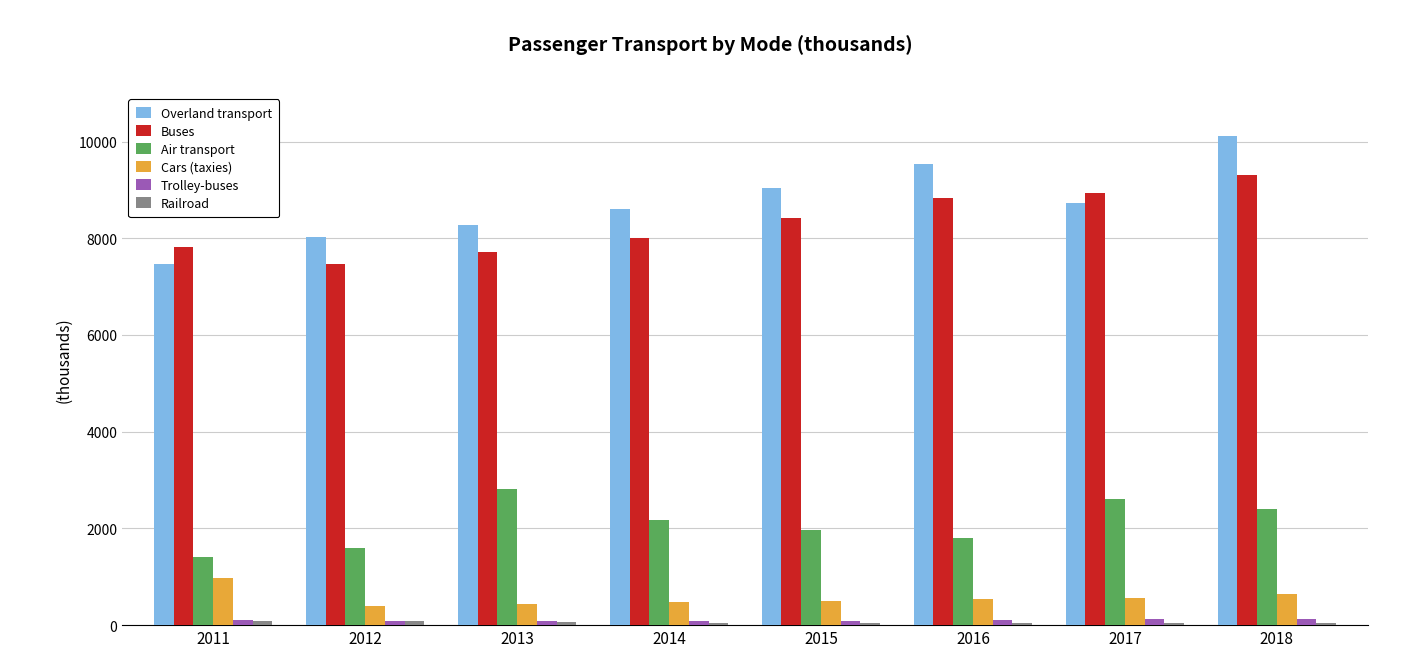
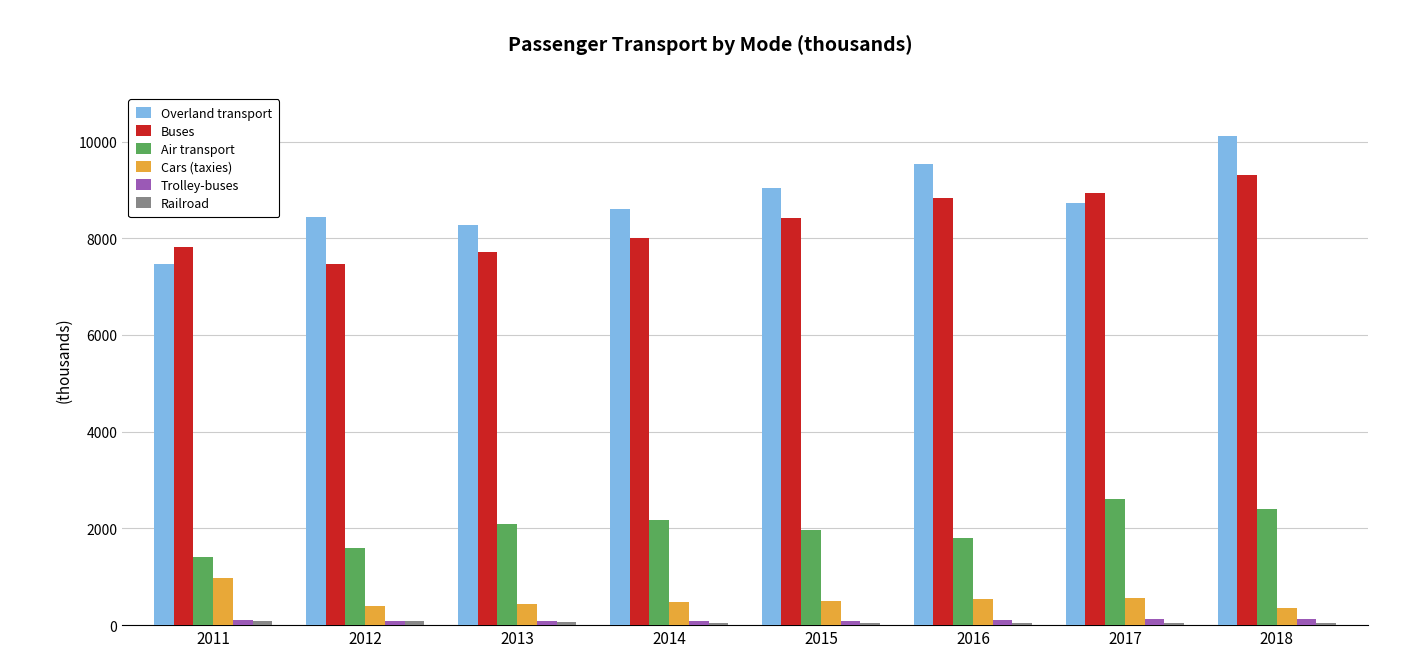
  {
    "Overland transport": {
      "2011": 7500,
-     "2012": 8000,
+     "2012": 8400,
      "2013": 8300,
      "2014": 8600,
      "2015": 9000,
      "2016": 9500,
      "2017": 8700,
      "2018": 10100
    },
    "Buses": {
      "2011": 7800,
      "2012": 7500,
      "2013": 7700,
      "2014": 8000,
      "2015": 8400,
      "2016": 8800,
      "2017": 8900,
      "2018": 9300
    },
    "Air transport": {
      "2011": 1400,
      "2012": 1600,
-     "2013": 2800,
+     "2013": 2100,
      "2014": 2200,
      "2015": 2000,
      "2016": 1800,
      "2017": 2600,
      "2018": 2400
    },
    "Cars (taxies)": {
      "2011": 1000,
      "2012": 400,
      "2013": 400,
      "2014": 500,
      "2015": 500,
      "2016": 500,
      "2017": 600,
-     "2018": 600
+     "2018": 400
    },
    "Trolley-buses": {
      "2011": 100,
      "2012": 100,
      "2013": 100,
      "2014": 100,
      "2015": 100,
      "2016": 100,
      "2017": 100,
      "2018": 100
    },
    "Railroad": {
      "2011": 100,
      "2012": 100,
      "2013": 100
    }
  }
